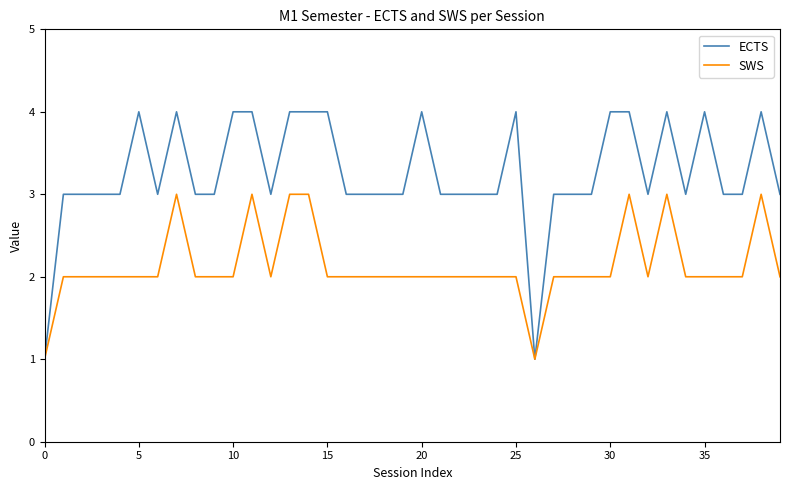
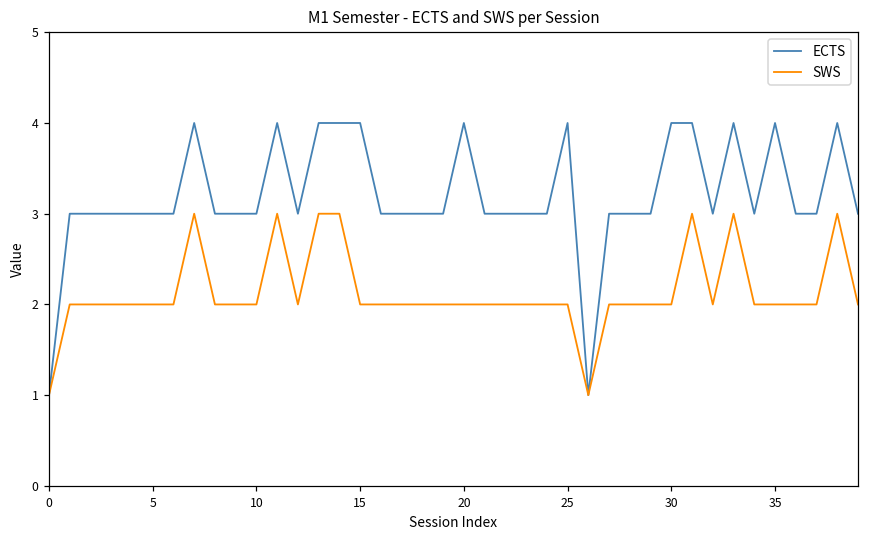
  {
    "ECTS": {
-     "5": 4,
-     "10": 4,
+     "5": 3,
+     "10": 3,
      "15": 4,
      "20": 4,
      "25": 4,
      "30": 4,
      "35": 4
    },
    "SWS": {
      "5": 2,
      "10": 2,
      "15": 2,
      "20": 2,
      "25": 2,
      "30": 2,
      "35": 2
    }
  }
